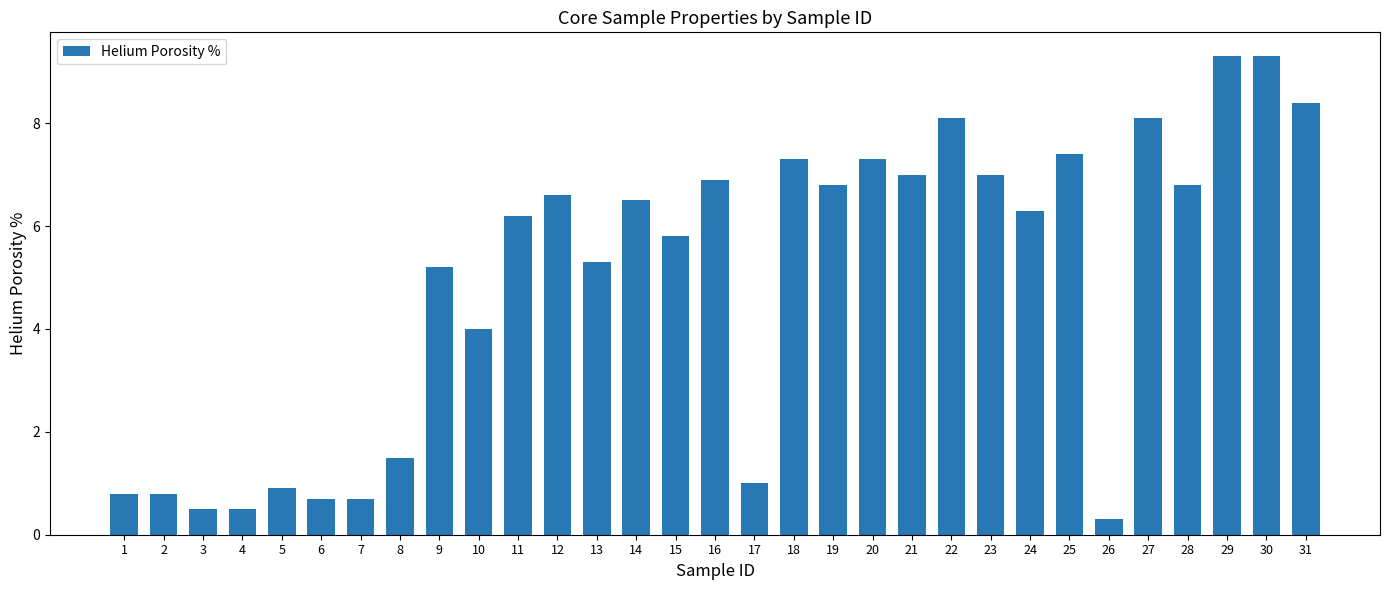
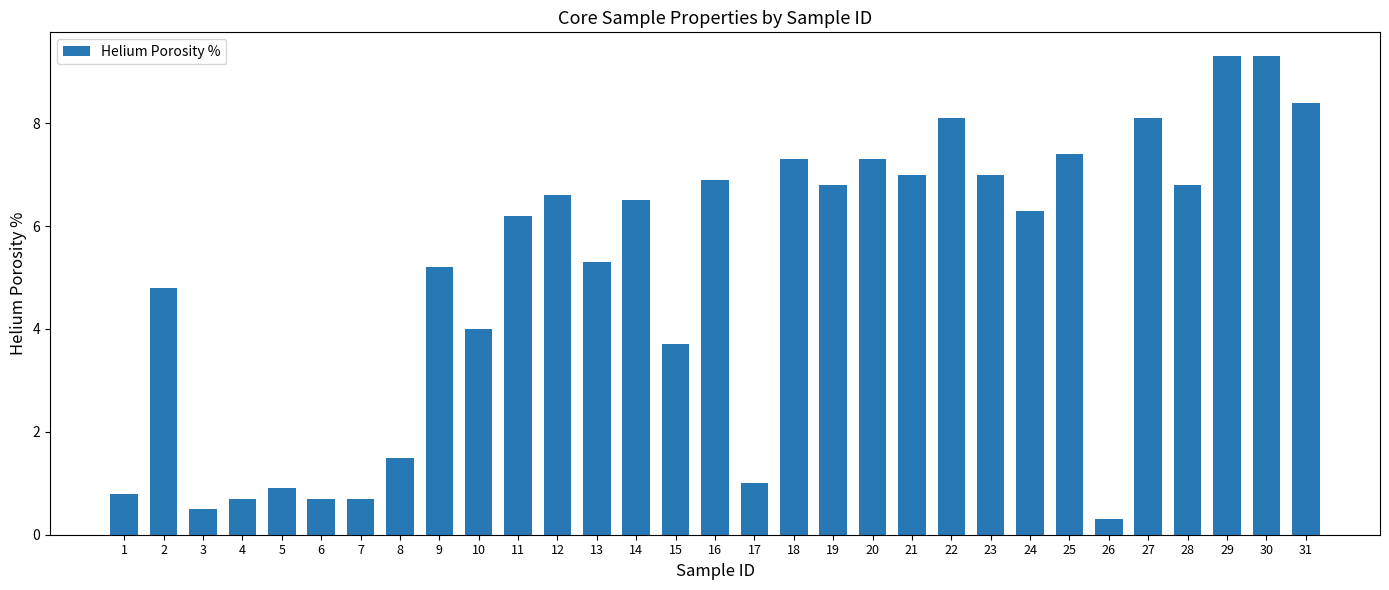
  {
    "1": 0.8,
-   "2": 0.8,
+   "2": 4.8,
    "3": 0.5,
-   "4": 0.5,
+   "4": 0.7,
    "5": 0.9,
    "6": 0.7,
    "7": 0.7,
    "8": 1.5,
    "9": 5.2,
    "10": 4.0,
    "11": 6.2,
    "12": 6.6,
    "13": 5.3,
    "14": 6.5,
-   "15": 5.8,
+   "15": 3.7,
    "16": 6.9,
    "17": 1.0,
    "18": 7.3,
    "19": 6.8,
    "20": 7.3,
    "21": 7.0,
    "22": 8.1,
    "23": 7.0,
    "24": 6.3,
    "25": 7.4,
    "26": 0.3,
    "27": 8.1,
    "28": 6.8,
    "29": 9.3,
    "30": 9.3,
    "31": 8.4
  }
